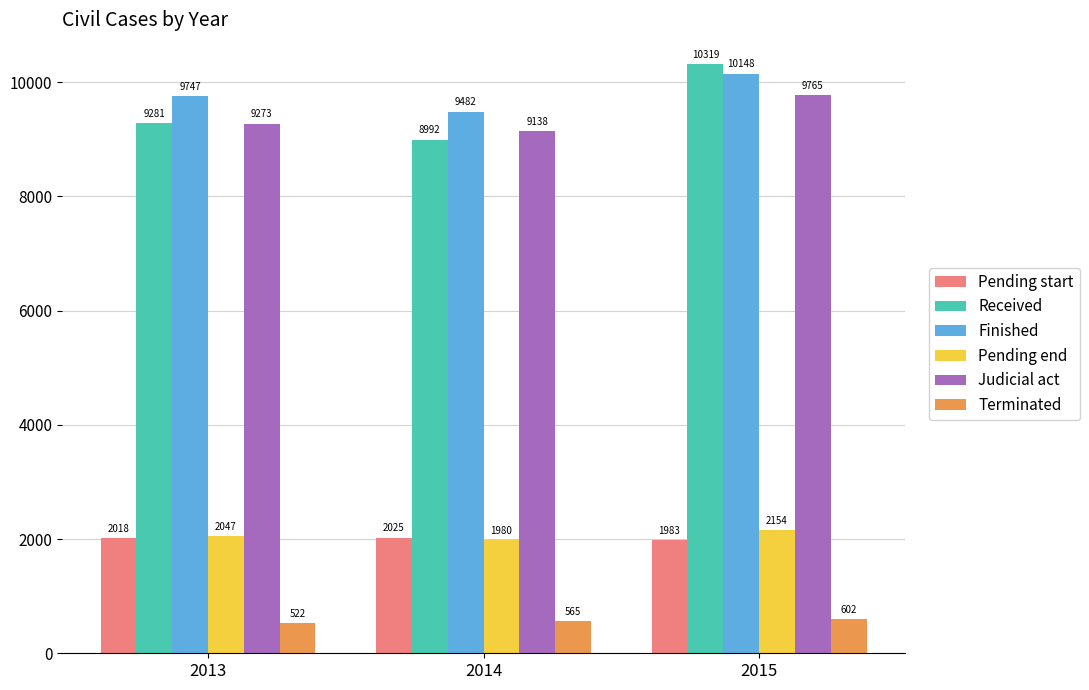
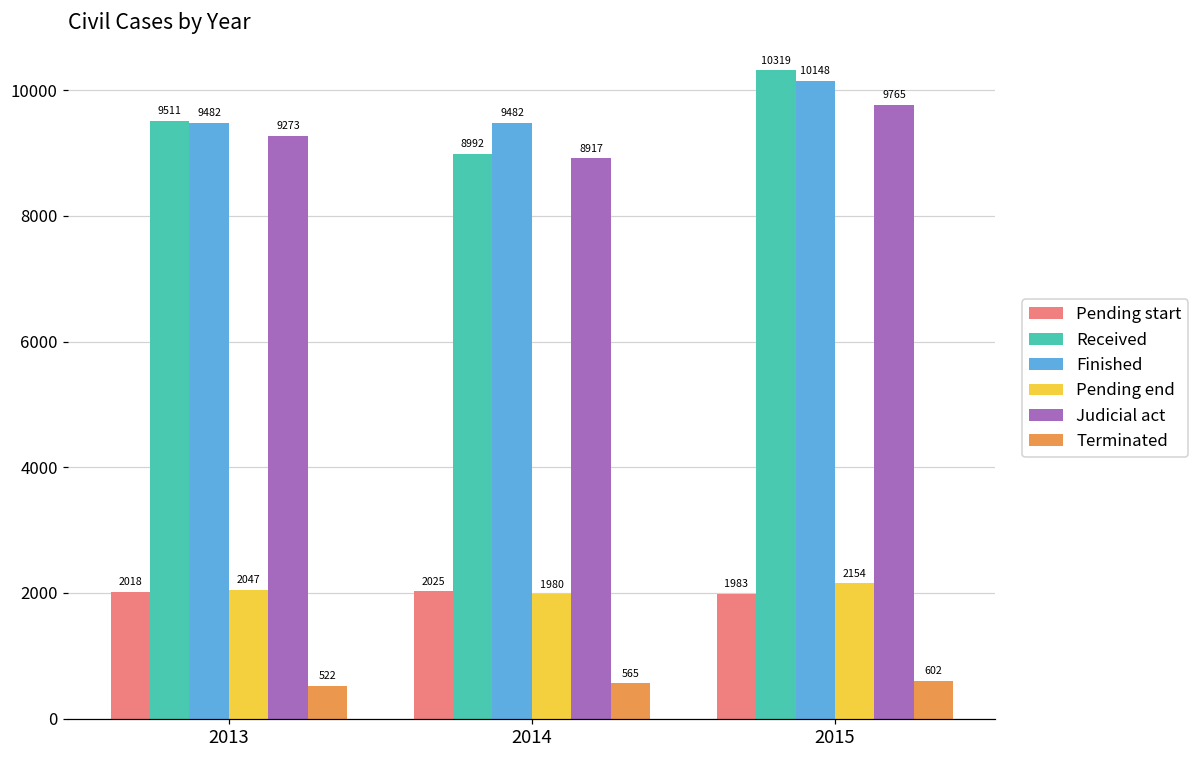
  {
    "Received": {
-     "2013": 9281,
+     "2013": 9511,
      "2014": 8992,
      "2015": 10319
    },
    "Finished": {
-     "2013": 9747,
+     "2013": 9482,
      "2014": 9482,
      "2015": 10148
    },
    "Judicial act": {
      "2013": 9273,
-     "2014": 9138,
+     "2014": 8917,
      "2015": 9765
    }
  }
